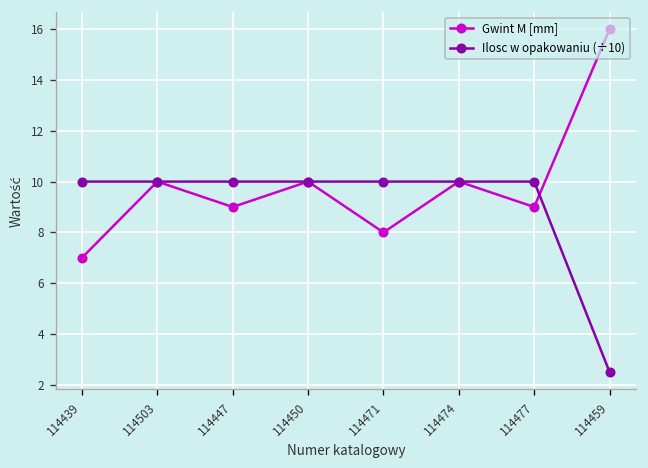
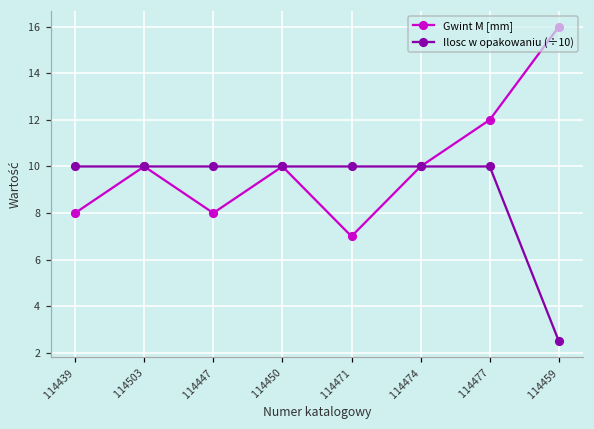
  {
    "Gwint M [mm]": {
-     "114439": 7,
-     "114447": 9,
-     "114471": 8,
-     "114477": 9
+     "114439": 8,
+     "114447": 8,
+     "114471": 7,
+     "114477": 12
    },
    "Ilosc w opakowaniu (÷10)": {
      "114439": 10,
      "114447": 10,
      "114471": 10,
      "114477": 10,
      "114459": 2.5
    }
  }
